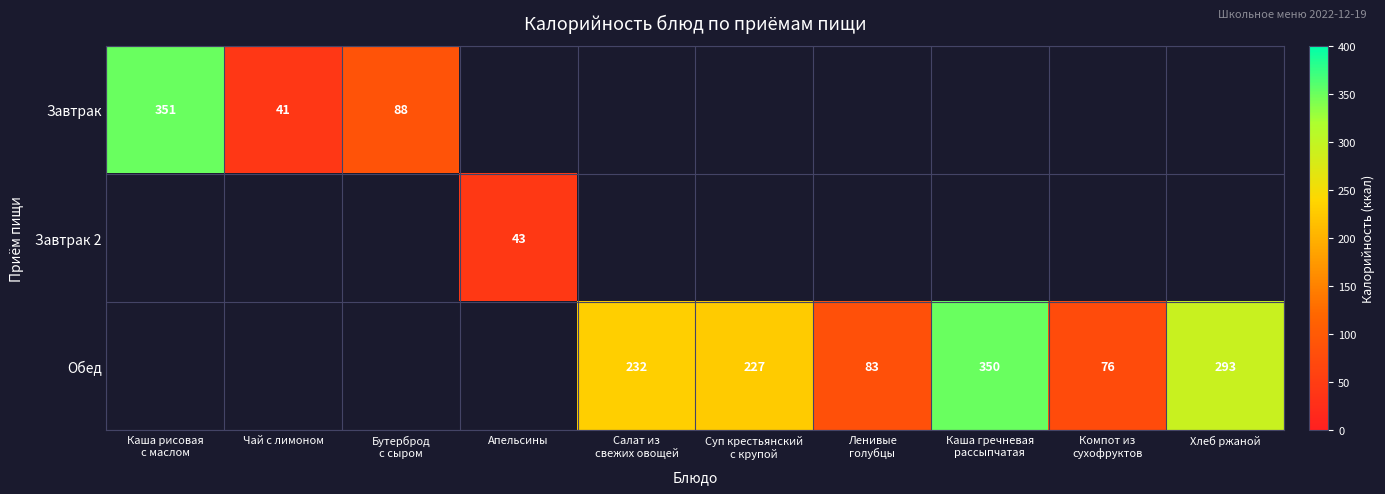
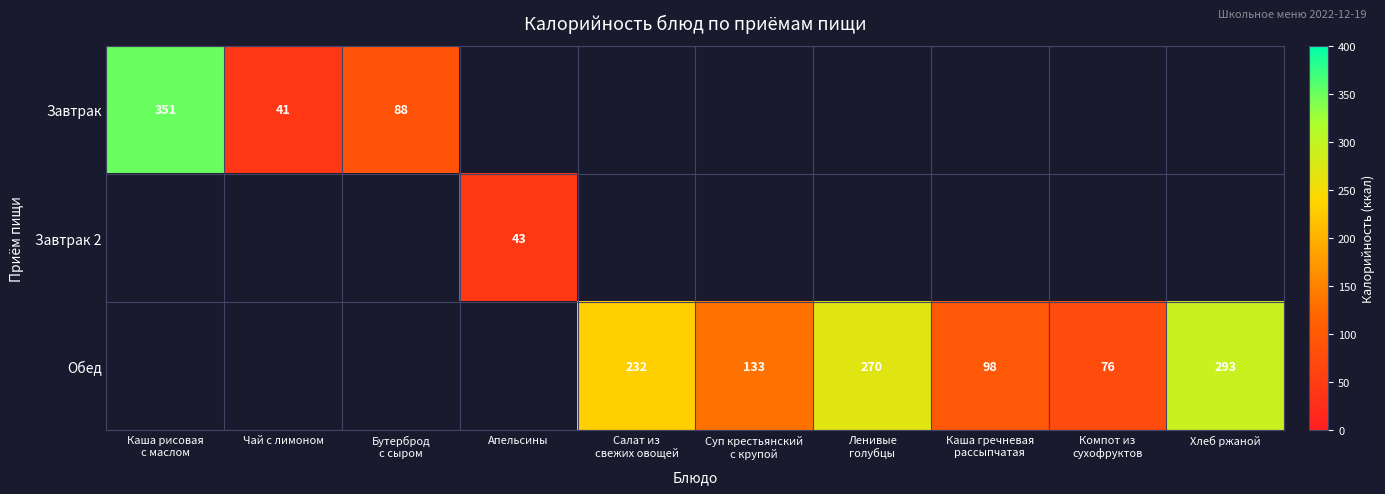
  {
    "Завтрак": {
      "Каша рисовая с маслом": 351,
      "Чай с лимоном": 41,
      "Бутерброд с сыром": 88
    },
    "Завтрак 2": {
      "Апельсины": 43
    },
    "Обед": {
      "Салат из свежих овощей": 232,
-     "Суп крестьянский с крупой": 227,
-     "Ленивые голубцы": 83,
-     "Каша гречневая рассыпчатая": 350,
+     "Суп крестьянский с крупой": 133,
+     "Ленивые голубцы": 270,
+     "Каша гречневая рассыпчатая": 98,
      "Компот из сухофруктов": 76,
      "Хлеб ржаной": 293
    }
  }
